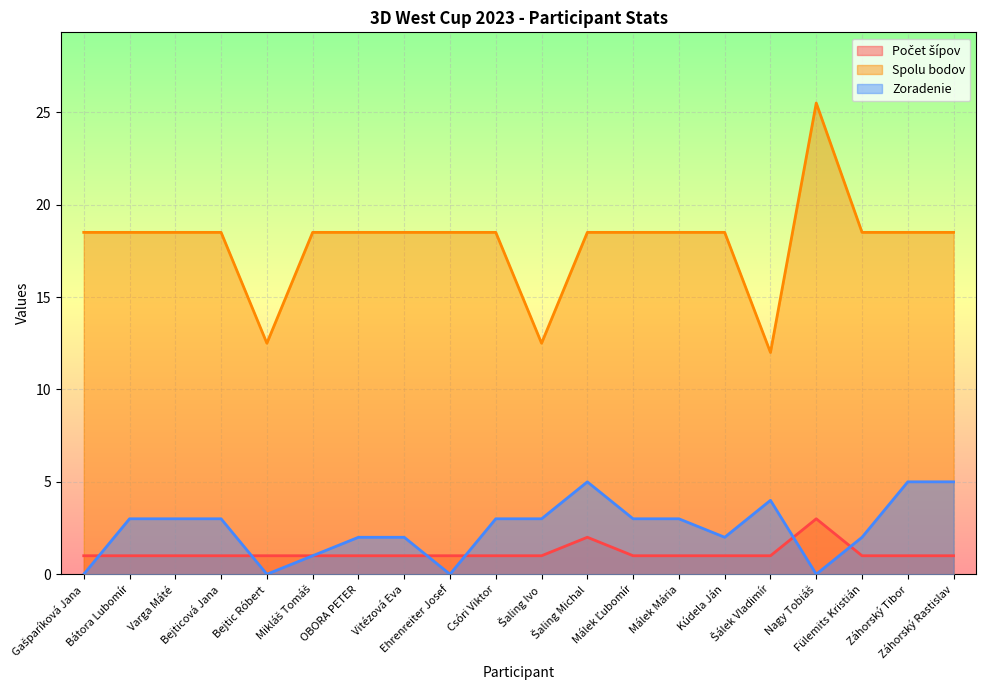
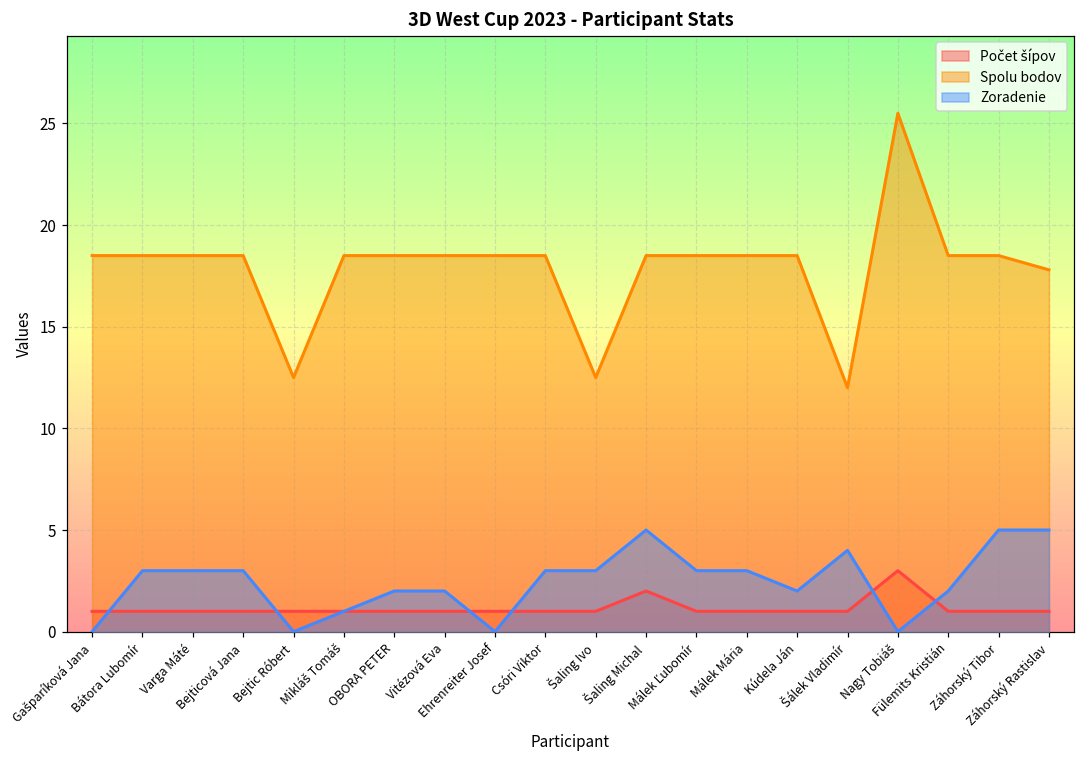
  {
    "Počet šípov": {
      "Gašparíková Jana": 1.0,
      "Bátora Lubomír": 1.0,
      "Varga Máté": 1.0,
      "Bejticová Jana": 1.0,
      "Bejtic Róbert": 1.0,
      "OBORA PETER": 1.0,
      "Vitézová Eva": 1.0,
      "Ehrenreiter Josef": 1.0,
      "Csóri Viktor": 1.0,
      "Šaling Ivo": 1.0,
      "Šaling Michal": 2.0,
      "Málek Ľubomír": 1.0,
      "Málek Mária": 1.0,
      "Kúdela Ján": 1.0,
      "Šálek Vladimír": 1.0,
      "Nagy Tobiáš": 3.0,
      "Fülemits Kristián": 1.0,
      "Záhorský Tibor": 1.0,
      "Záhorský Rastislav": 1.0
    },
    "Spolu bodov": {
      "Gašparíková Jana": 18.5,
      "Bátora Lubomír": 18.5,
      "Varga Máté": 18.5,
      "Bejticová Jana": 18.5,
      "Bejtic Róbert": 12.5,
      "Mikláš Tomáš": 18.5,
      "OBORA PETER": 18.5,
      "Vitézová Eva": 18.5,
      "Ehrenreiter Josef": 18.5,
      "Csóri Viktor": 18.5,
      "Šaling Ivo": 12.5,
      "Šaling Michal": 18.5,
      "Málek Ľubomír": 18.5,
      "Málek Mária": 18.5,
      "Kúdela Ján": 18.5,
      "Šálek Vladimír": 12.0,
      "Nagy Tobiáš": 25.5,
      "Fülemits Kristián": 18.5,
      "Záhorský Tibor": 18.5,
-     "Záhorský Rastislav": 18.5
+     "Záhorský Rastislav": 17.8
    },
    "Zoradenie": {
      "Gašparíková Jana": 0.0,
      "Bátora Lubomír": 3.0,
      "Varga Máté": 3.0,
      "Bejticová Jana": 3.0,
      "Bejtic Róbert": 0.0,
      "OBORA PETER": 2.0,
      "Vitézová Eva": 2.0,
      "Ehrenreiter Josef": 0.0,
      "Csóri Viktor": 3.0,
      "Šaling Ivo": 3.0,
      "Šaling Michal": 5.0,
      "Málek Ľubomír": 3.0,
      "Málek Mária": 3.0,
      "Kúdela Ján": 2.0,
      "Šálek Vladimír": 4.0,
      "Nagy Tobiáš": 0.0,
      "Fülemits Kristián": 2.0,
      "Záhorský Tibor": 5.0,
      "Záhorský Rastislav": 5.0
    }
  }
